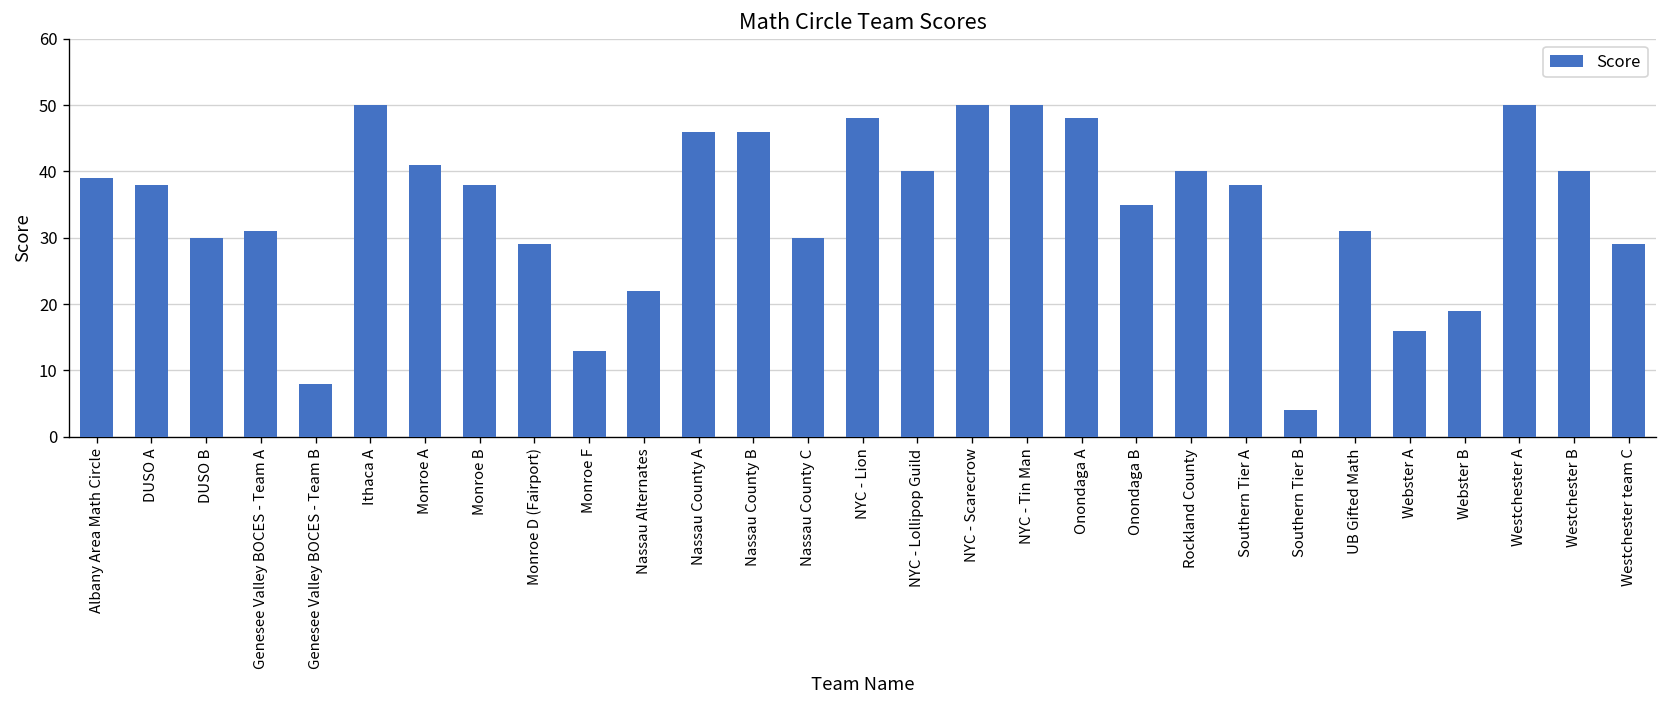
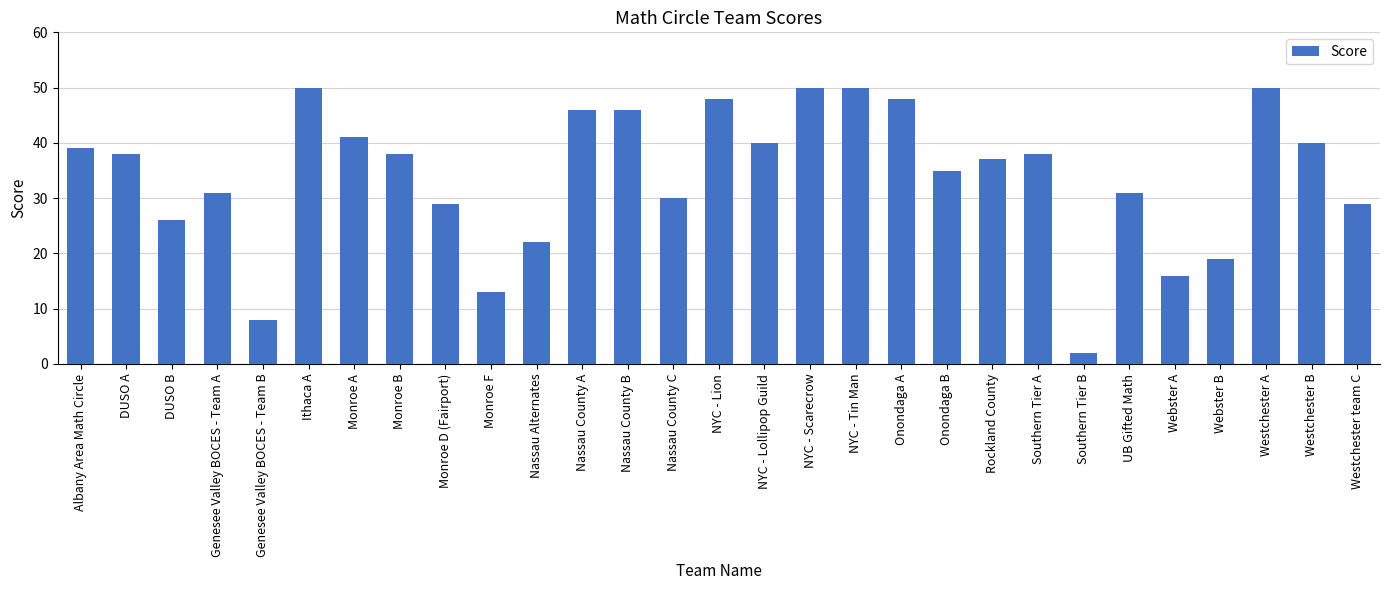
  {
    "Albany Area Math Circle": 39,
    "DUSO A": 38,
-   "DUSO B": 30,
+   "DUSO B": 26,
    "Genesee Valley BOCES - Team A": 31,
    "Genesee Valley BOCES - Team B": 8,
    "Ithaca A": 50,
    "Monroe A": 41,
    "Monroe B": 38,
    "Monroe D (Fairport)": 29,
    "Monroe F": 13,
    "Nassau Alternates": 22,
    "Nassau County A": 46,
    "Nassau County B": 46,
    "Nassau County C": 30,
    "NYC - Lion": 48,
    "NYC - Lollipop Guild": 40,
    "NYC - Scarecrow": 50,
    "NYC - Tin Man": 50,
    "Onondaga A": 48,
    "Onondaga B": 35,
-   "Rockland County": 40,
+   "Rockland County": 37,
    "Southern Tier A": 38,
-   "Southern Tier B": 4,
+   "Southern Tier B": 2,
    "UB Gifted Math": 31,
    "Webster A": 16,
    "Webster B": 19,
    "Westchester A": 50,
    "Westchester B": 40,
    "Westchester team C": 29
  }
